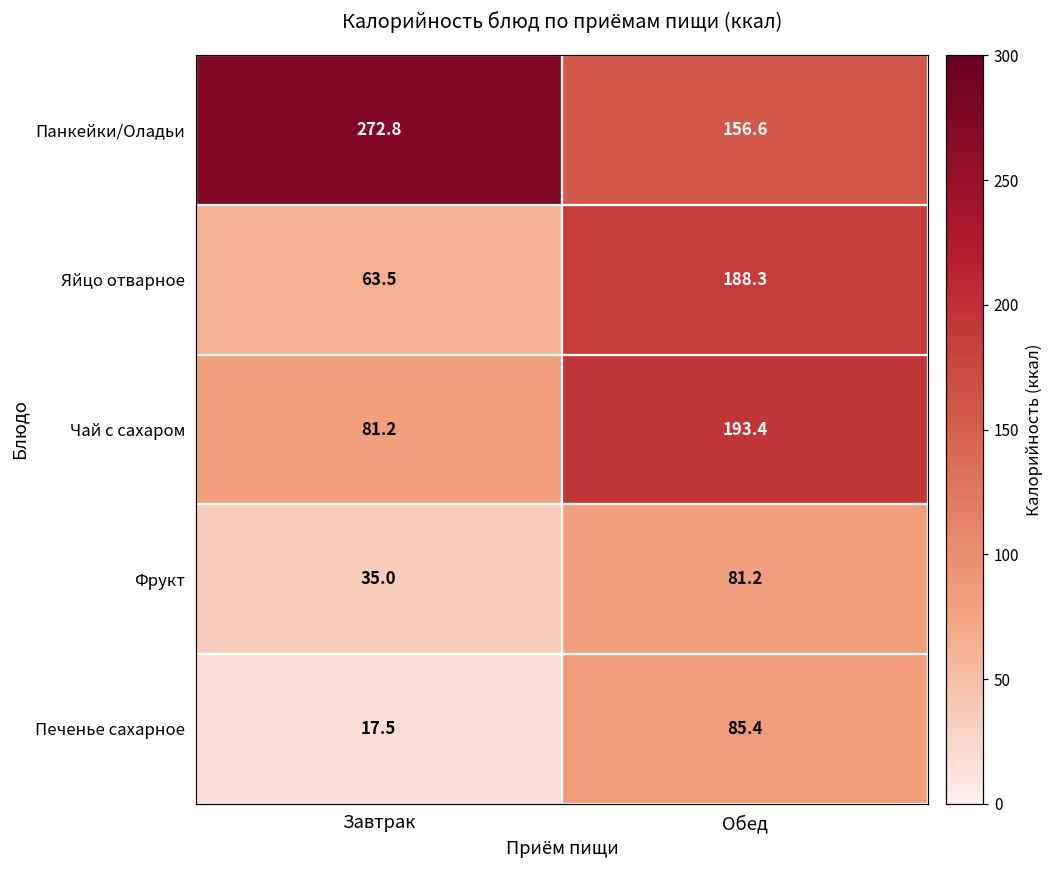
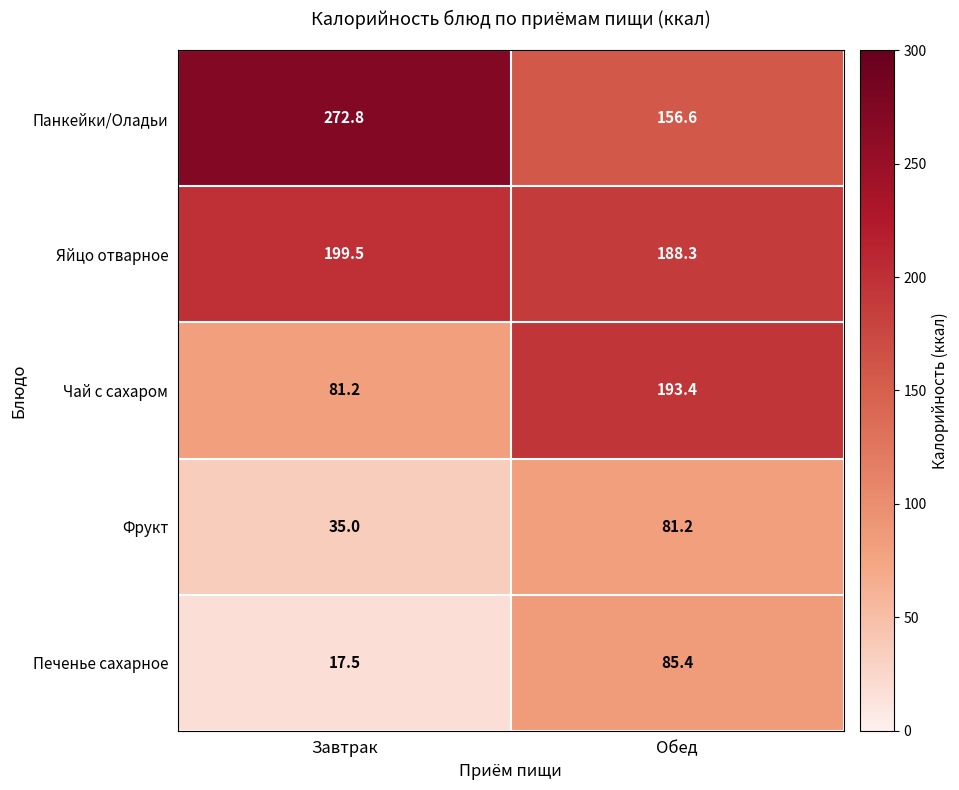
  {
    "Панкейки/Оладьи": {
      "Завтрак": 272.8,
      "Обед": 156.6
    },
    "Яйцо отварное": {
-     "Завтрак": 63.5,
+     "Завтрак": 199.5,
      "Обед": 188.3
    },
    "Чай с сахаром": {
      "Завтрак": 81.2,
      "Обед": 193.4
    },
    "Фрукт": {
      "Завтрак": 35.0,
      "Обед": 81.2
    },
    "Печенье сахарное": {
      "Завтрак": 17.5,
      "Обед": 85.4
    }
  }
